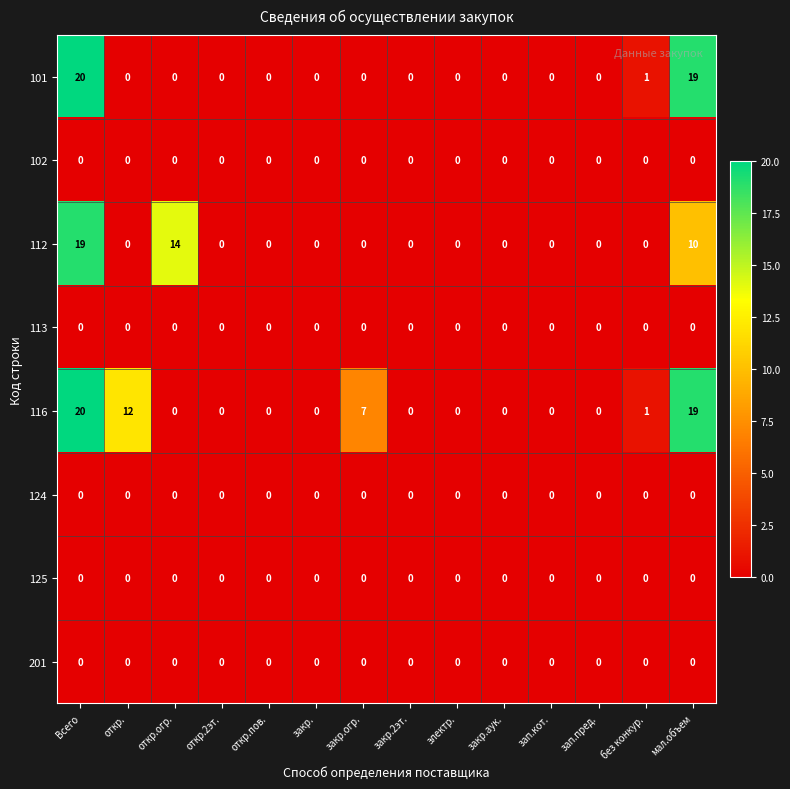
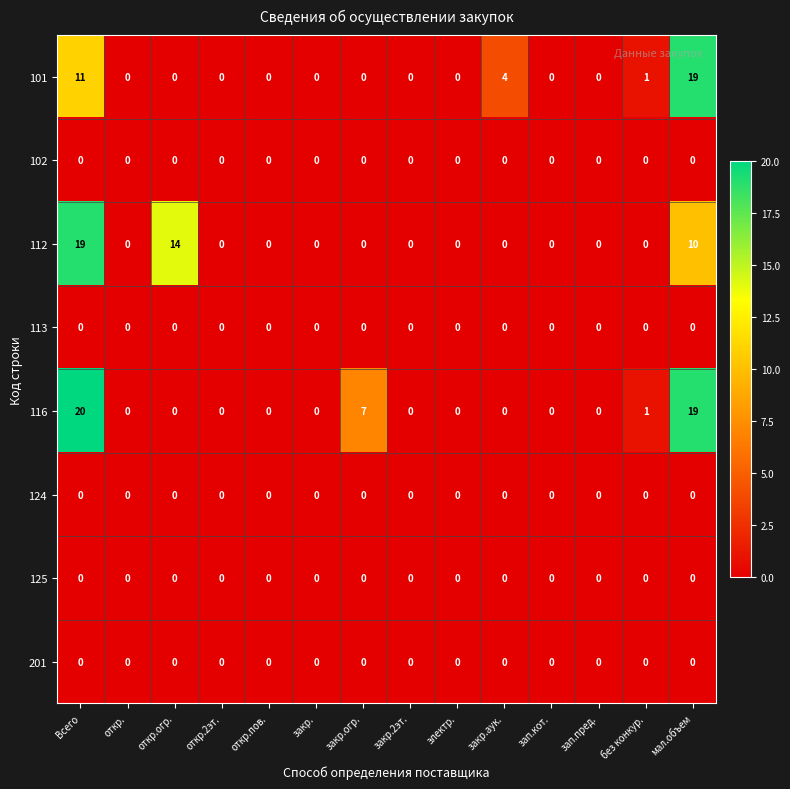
  {
    "101": {
-     "Всего": 20,
+     "Всего": 11,
      "откр.": 0,
      "откр.огр.": 0,
      "откр.2эт.": 0,
      "откр.пов.": 0,
      "закр.": 0,
      "закр.огр.": 0,
      "закр.2эт.": 0,
      "электр.": 0,
-     "закр.аук.": 0,
+     "закр.аук.": 4,
      "зап.кот.": 0,
      "зап.пред.": 0,
      "мал.объем": 19
    },
    "102": {
      "Всего": 0,
      "откр.": 0,
      "откр.огр.": 0,
      "откр.2эт.": 0,
      "откр.пов.": 0,
      "закр.": 0,
      "закр.огр.": 0,
      "закр.2эт.": 0,
      "электр.": 0,
      "закр.аук.": 0,
      "зап.кот.": 0,
      "зап.пред.": 0,
      "без конкур.": 0,
      "мал.объем": 0
    },
    "112": {
      "Всего": 19,
      "откр.": 0,
      "откр.огр.": 14,
      "откр.2эт.": 0,
      "откр.пов.": 0,
      "закр.": 0,
      "закр.огр.": 0,
      "закр.2эт.": 0,
      "электр.": 0,
      "закр.аук.": 0,
      "зап.кот.": 0,
      "зап.пред.": 0,
      "без конкур.": 0,
      "мал.объем": 10
    },
    "113": {
      "Всего": 0,
      "откр.": 0,
      "откр.огр.": 0,
      "откр.2эт.": 0,
      "откр.пов.": 0,
      "закр.": 0,
      "закр.огр.": 0,
      "закр.2эт.": 0,
      "электр.": 0,
      "закр.аук.": 0,
      "зап.кот.": 0,
      "зап.пред.": 0,
      "без конкур.": 0,
      "мал.объем": 0
    },
    "116": {
      "Всего": 20,
-     "откр.": 12,
+     "откр.": 0,
      "откр.огр.": 0,
      "откр.2эт.": 0,
      "откр.пов.": 0,
      "закр.": 0,
      "закр.огр.": 7,
      "закр.2эт.": 0,
      "электр.": 0,
      "закр.аук.": 0,
      "зап.кот.": 0,
      "зап.пред.": 0,
      "без конкур.": 1,
      "мал.объем": 19
    },
    "124": {
      "Всего": 0,
      "откр.": 0,
      "откр.огр.": 0,
      "откр.2эт.": 0,
      "откр.пов.": 0,
      "закр.": 0,
      "закр.огр.": 0,
      "закр.2эт.": 0,
      "электр.": 0,
      "закр.аук.": 0,
      "зап.кот.": 0,
      "зап.пред.": 0,
      "без конкур.": 0,
      "мал.объем": 0
    },
    "125": {
      "Всего": 0,
      "откр.": 0,
      "откр.огр.": 0,
      "откр.2эт.": 0,
      "откр.пов.": 0,
      "закр.": 0,
      "закр.огр.": 0,
      "закр.2эт.": 0,
      "электр.": 0,
      "закр.аук.": 0,
      "зап.кот.": 0,
      "зап.пред.": 0,
      "без конкур.": 0,
      "мал.объем": 0
    },
    "201": {
      "Всего": 0,
      "откр.": 0,
      "откр.огр.": 0,
      "откр.2эт.": 0,
      "откр.пов.": 0,
      "закр.": 0,
      "закр.огр.": 0,
      "закр.2эт.": 0,
      "электр.": 0,
      "закр.аук.": 0,
      "зап.кот.": 0,
      "зап.пред.": 0,
      "без конкур.": 0,
      "мал.объем": 0
    }
  }
